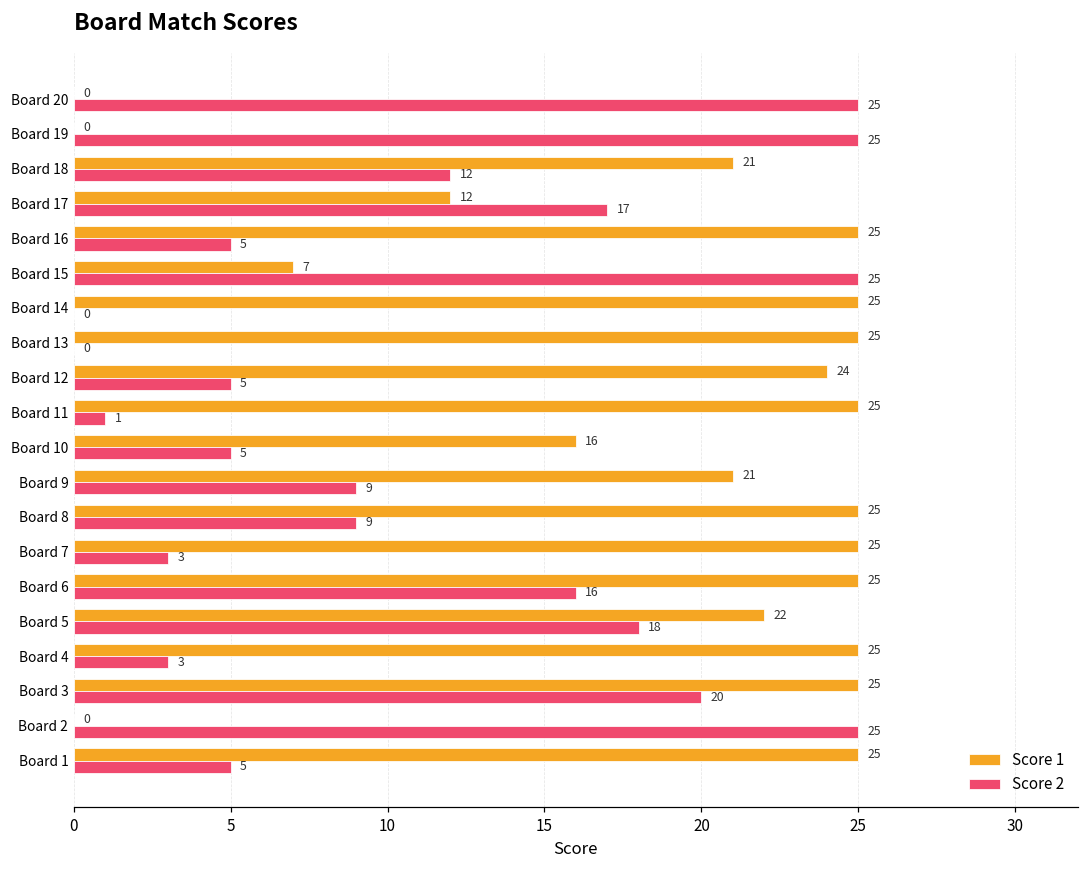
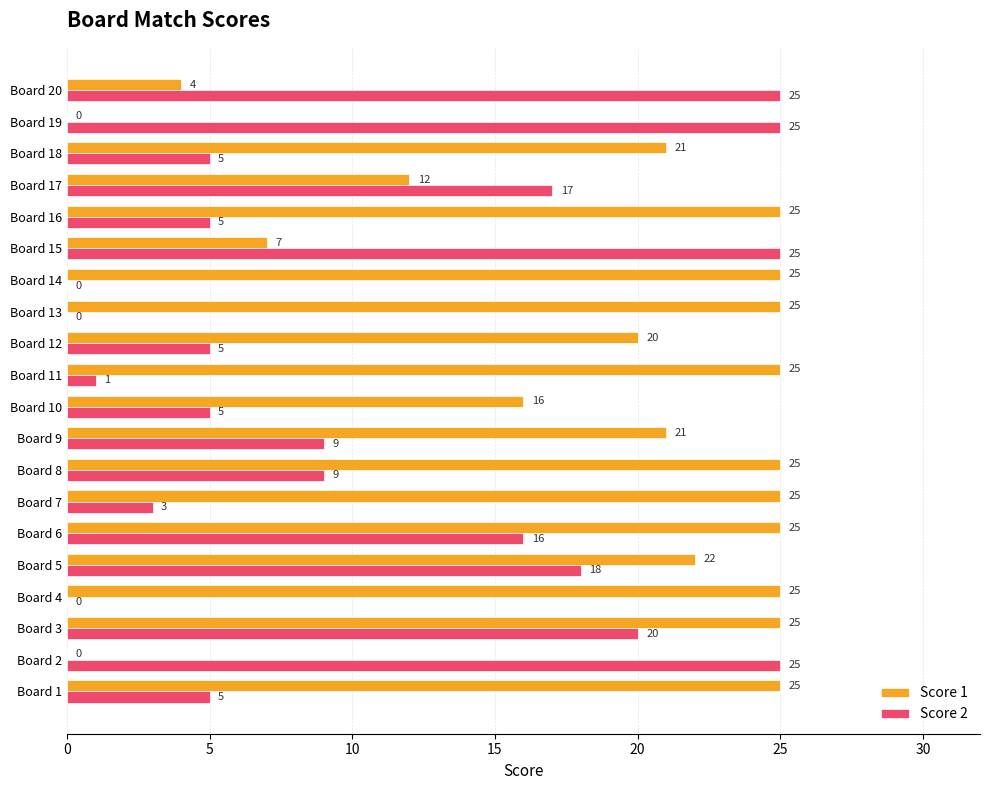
  {
    "Score 1": {
-     "Board 20": 0,
+     "Board 20": 4,
      "Board 19": 0,
      "Board 18": 21,
      "Board 17": 12,
      "Board 16": 25,
      "Board 15": 7,
      "Board 14": 25,
      "Board 13": 25,
-     "Board 12": 24,
+     "Board 12": 20,
      "Board 11": 25,
      "Board 10": 16,
      "Board 9": 21,
      "Board 8": 25,
      "Board 7": 25,
      "Board 6": 25,
      "Board 5": 22,
      "Board 4": 25,
      "Board 3": 25,
      "Board 2": 0,
      "Board 1": 25
    },
    "Score 2": {
      "Board 20": 25,
      "Board 19": 25,
-     "Board 18": 12,
+     "Board 18": 5,
      "Board 17": 17,
      "Board 16": 5,
      "Board 15": 25,
      "Board 14": 0,
      "Board 13": 0,
      "Board 12": 5,
      "Board 11": 1,
      "Board 10": 5,
      "Board 9": 9,
      "Board 8": 9,
      "Board 7": 3,
      "Board 6": 16,
      "Board 5": 18,
-     "Board 4": 3,
+     "Board 4": 0,
      "Board 3": 20,
      "Board 2": 25,
      "Board 1": 5
    }
  }
